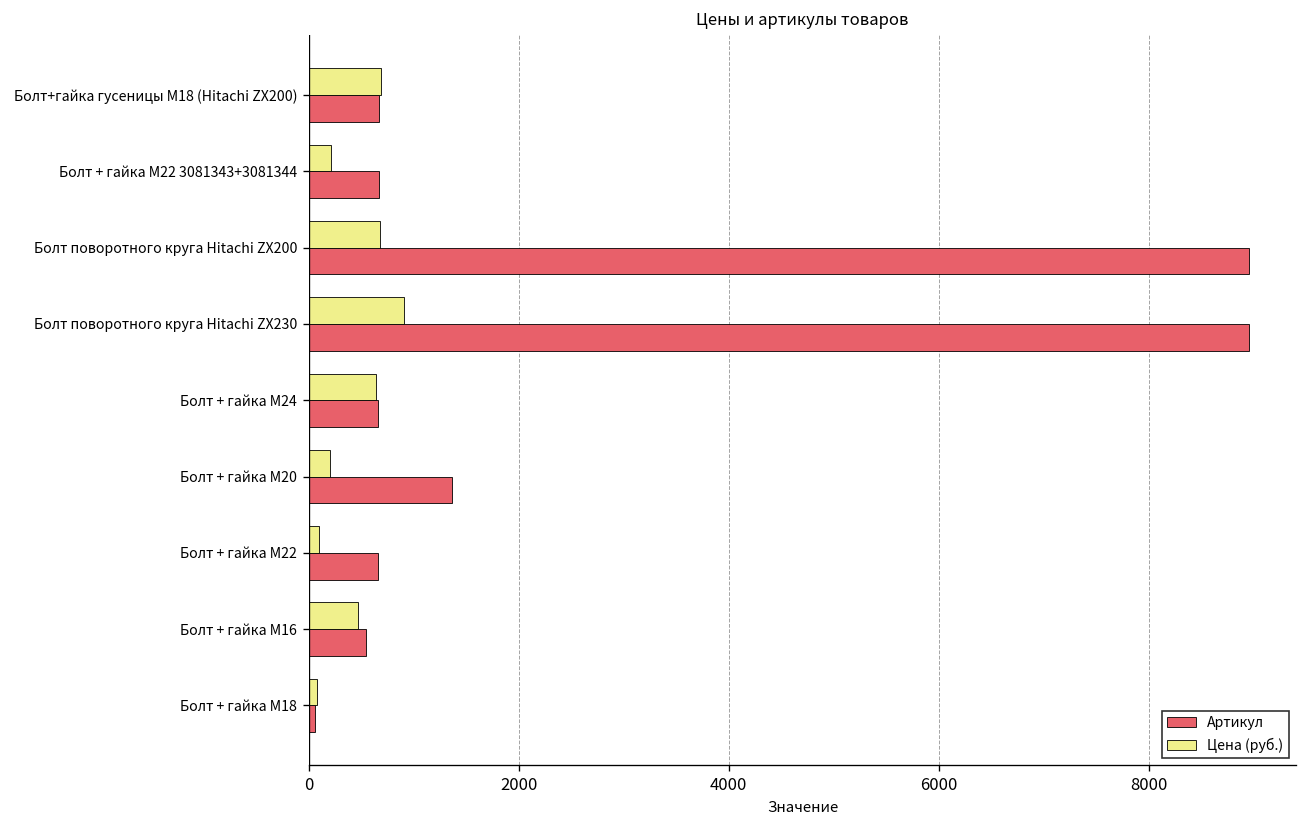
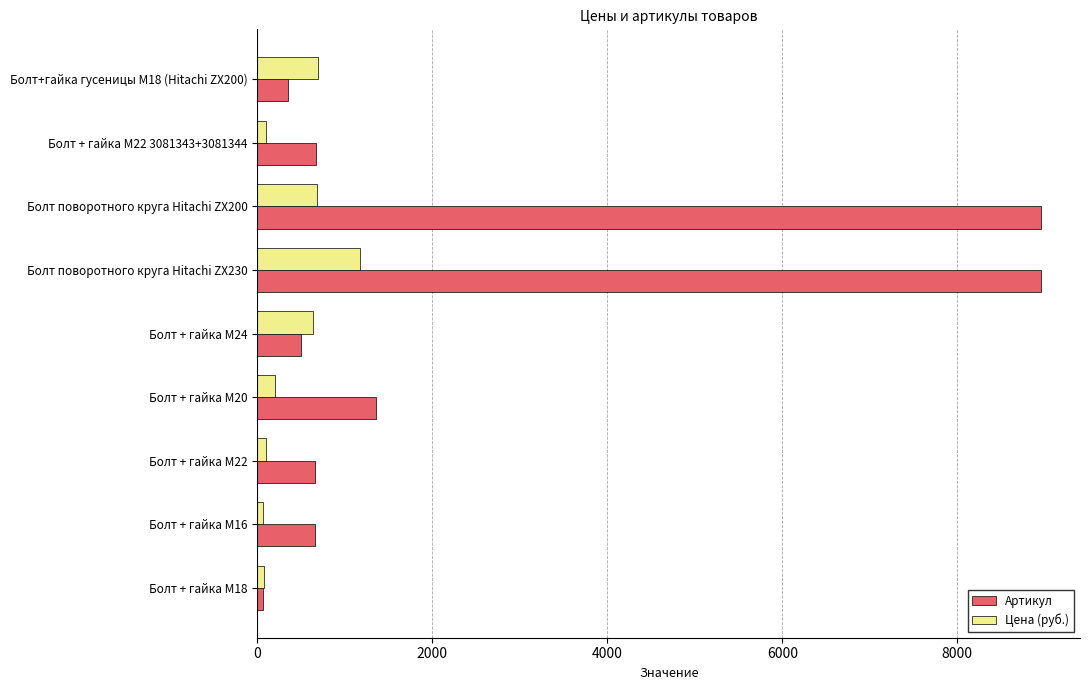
  {
    "Артикул": {
-     "Болт+гайка гусеницы М18 (Hitachi ZX200)": 700,
+     "Болт+гайка гусеницы М18 (Hitachi ZX200)": 400,
      "Болт + гайка M22 3081343+3081344": 700,
      "Болт поворотного круга Hitachi ZX200": 9000,
      "Болт поворотного круга Hitachi ZX230": 9000,
-     "Болт + гайка M24": 700,
+     "Болт + гайка M24": 500,
      "Болт + гайка M20": 1400,
      "Болт + гайка M22": 700,
-     "Болт + гайка M16": 500,
+     "Болт + гайка M16": 700,
      "Болт + гайка M18": 100
    },
    "Цена (руб.)": {
      "Болт+гайка гусеницы М18 (Hitachi ZX200)": 700,
-     "Болт + гайка M22 3081343+3081344": 200,
+     "Болт + гайка M22 3081343+3081344": 100,
      "Болт поворотного круга Hitachi ZX200": 700,
-     "Болт поворотного круга Hitachi ZX230": 900,
+     "Болт поворотного круга Hitachi ZX230": 1200,
      "Болт + гайка M24": 600,
      "Болт + гайка M20": 200,
      "Болт + гайка M22": 100,
-     "Болт + гайка M16": 500,
+     "Болт + гайка M16": 100,
      "Болт + гайка M18": 100
    }
  }
